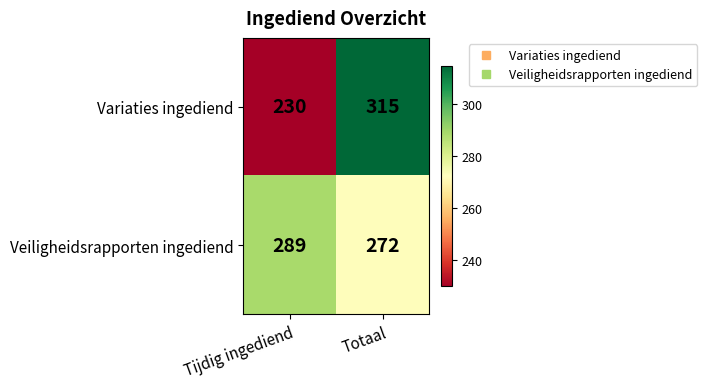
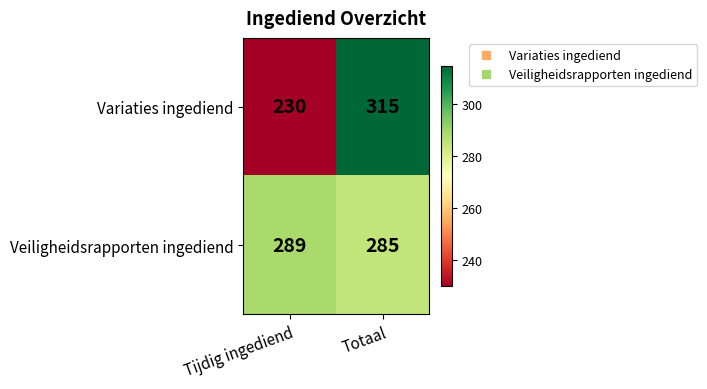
  {
    "Variaties ingediend": {
      "Tijdig ingediend": 230,
      "Totaal": 315
    },
    "Veiligheidsrapporten ingediend": {
      "Tijdig ingediend": 289,
-     "Totaal": 272
+     "Totaal": 285
    }
  }
